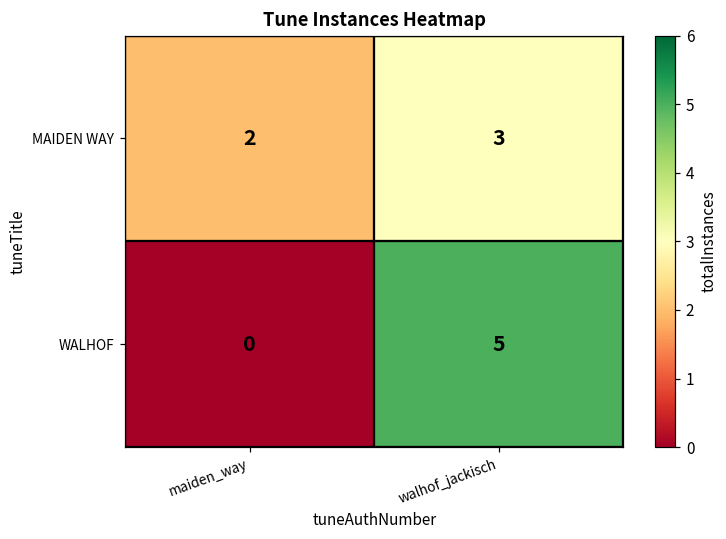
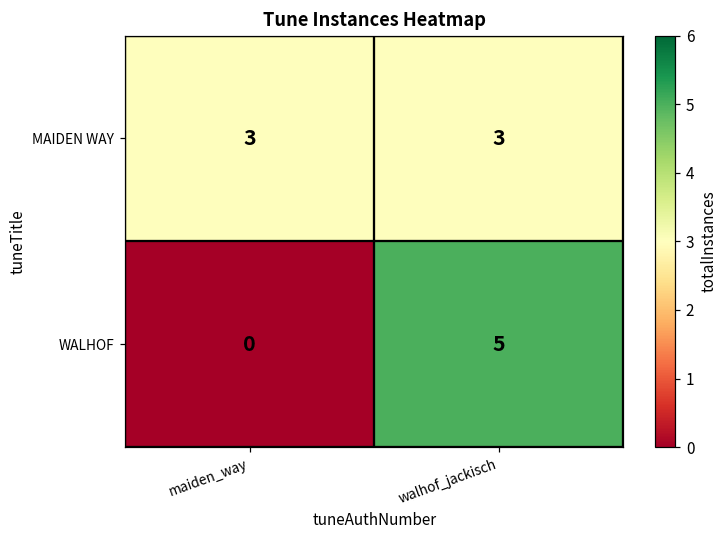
  {
    "MAIDEN WAY": {
-     "maiden_way": 2,
+     "maiden_way": 3,
      "walhof_jackisch": 3
    },
    "WALHOF": {
      "maiden_way": 0,
      "walhof_jackisch": 5
    }
  }
